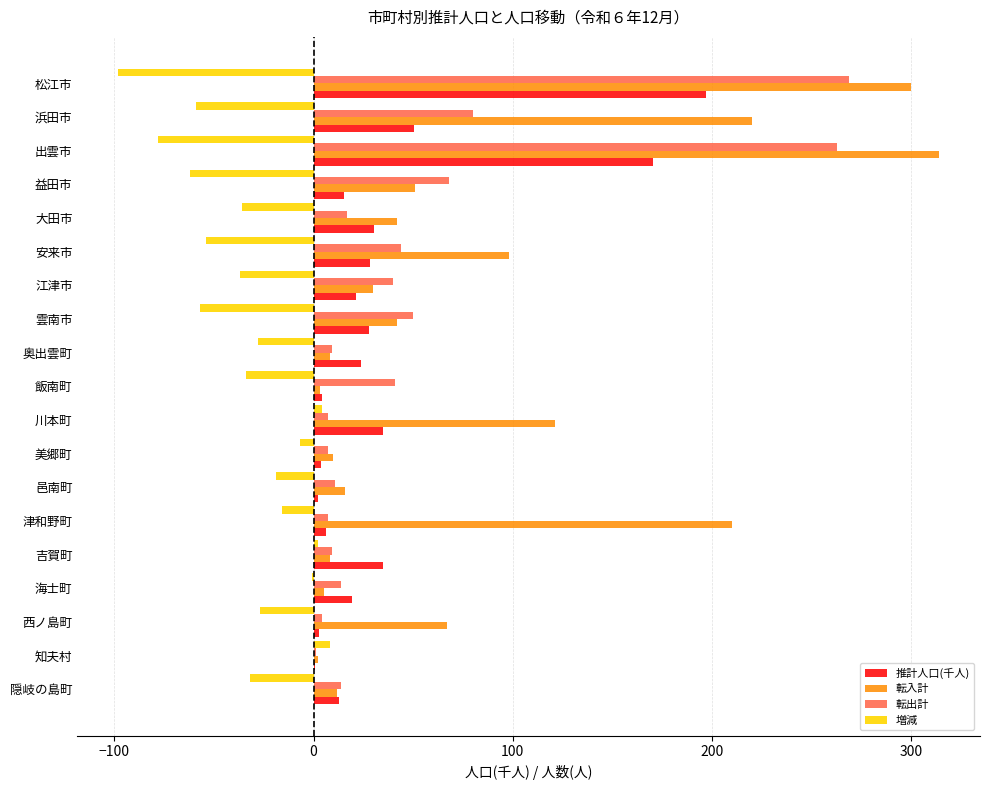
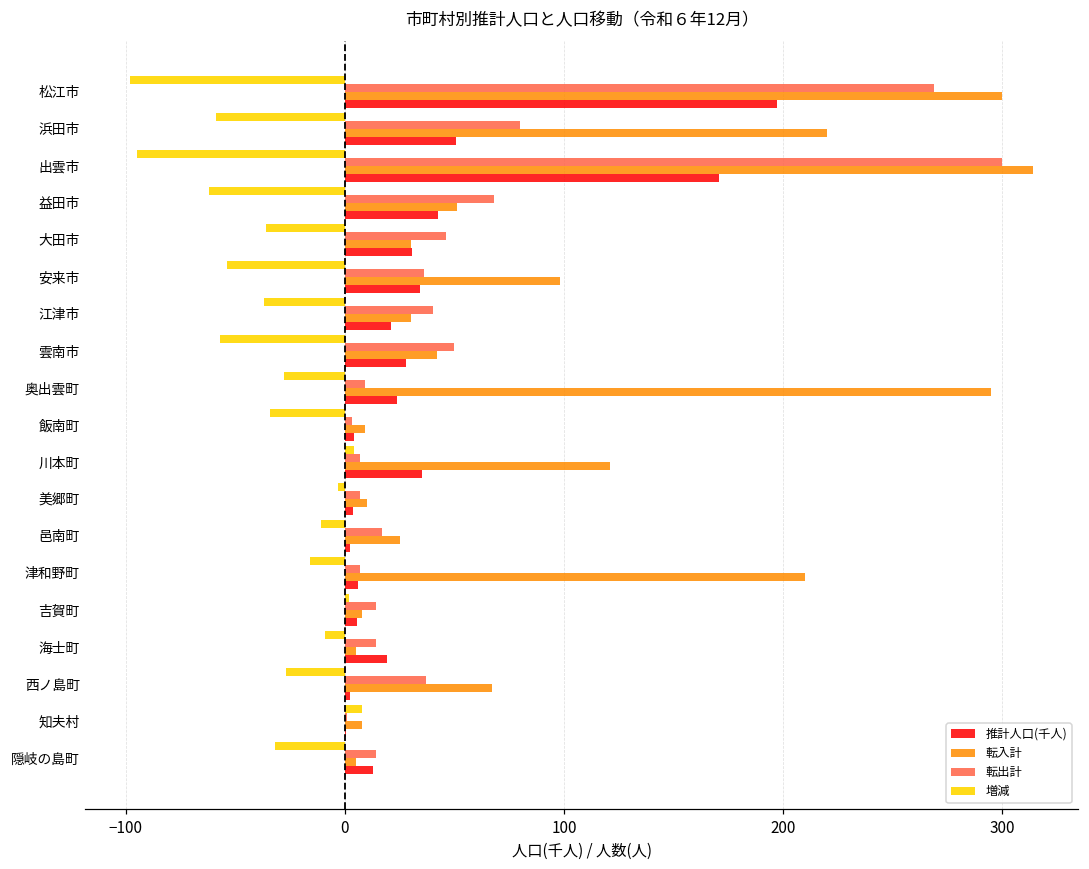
  {
    "推計人口(千人)": {
      "松江市": 197,
      "浜田市": 51,
      "出雲市": 171,
-     "益田市": 15,
+     "益田市": 42,
      "大田市": 30,
-     "安来市": 28,
+     "安来市": 34,
      "江津市": 21,
      "雲南市": 28,
      "奥出雲町": 24,
      "飯南町": 4,
      "川本町": 35,
      "美郷町": 4,
      "邑南町": 2,
      "津和野町": 6,
-     "吉賀町": 35,
+     "吉賀町": 6,
      "海士町": 19,
      "西ノ島町": 3,
      "隠岐の島町": 13
    },
    "転入計": {
      "松江市": 300,
      "浜田市": 220,
      "出雲市": 314,
      "益田市": 51,
-     "大田市": 42,
+     "大田市": 30,
      "安来市": 98,
      "江津市": 30,
      "雲南市": 42,
-     "奥出雲町": 8,
-     "飯南町": 3,
+     "奥出雲町": 295,
+     "飯南町": 9,
      "川本町": 121,
      "美郷町": 10,
-     "邑南町": 16,
+     "邑南町": 25,
      "津和野町": 210,
      "吉賀町": 8,
      "海士町": 5,
      "西ノ島町": 67,
-     "知夫村": 2,
-     "隠岐の島町": 12
+     "知夫村": 8,
+     "隠岐の島町": 5
    },
    "転出計": {
      "松江市": 269,
      "浜田市": 80,
-     "出雲市": 263,
+     "出雲市": 300,
      "益田市": 68,
-     "大田市": 17,
-     "安来市": 44,
+     "大田市": 46,
+     "安来市": 36,
      "江津市": 40,
      "雲南市": 50,
      "奥出雲町": 9,
-     "飯南町": 41,
+     "飯南町": 3,
      "川本町": 7,
      "美郷町": 7,
-     "邑南町": 11,
+     "邑南町": 17,
      "津和野町": 7,
-     "吉賀町": 9,
+     "吉賀町": 14,
      "海士町": 14,
-     "西ノ島町": 4,
+     "西ノ島町": 37,
      "隠岐の島町": 14
    },
    "増減": {
      "松江市": -98,
      "浜田市": -59,
-     "出雲市": -78,
+     "出雲市": -95,
      "益田市": -62,
      "大田市": -36,
      "安来市": -54,
      "江津市": -37,
      "雲南市": -57,
      "奥出雲町": -28,
      "飯南町": -34,
      "川本町": 4,
-     "美郷町": -7,
-     "邑南町": -19,
+     "美郷町": -3,
+     "邑南町": -11,
      "津和野町": -16,
      "吉賀町": 2,
-     "海士町": -1,
+     "海士町": -9,
      "西ノ島町": -27,
      "知夫村": 8,
      "隠岐の島町": -32
    }
  }
